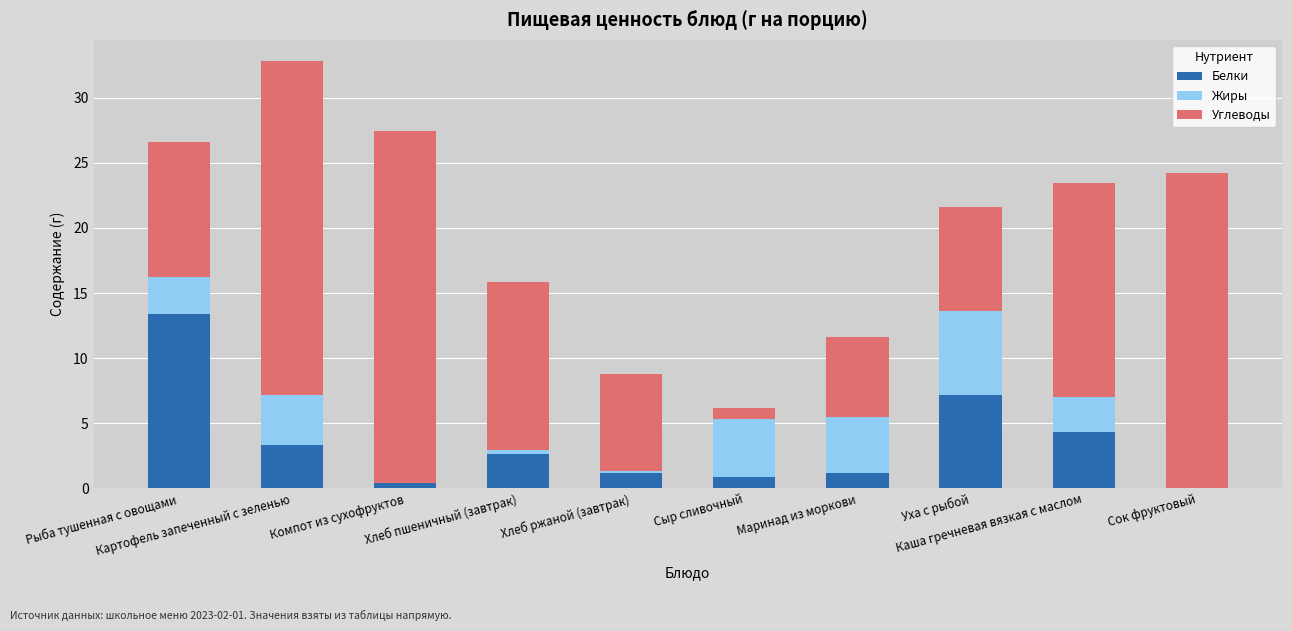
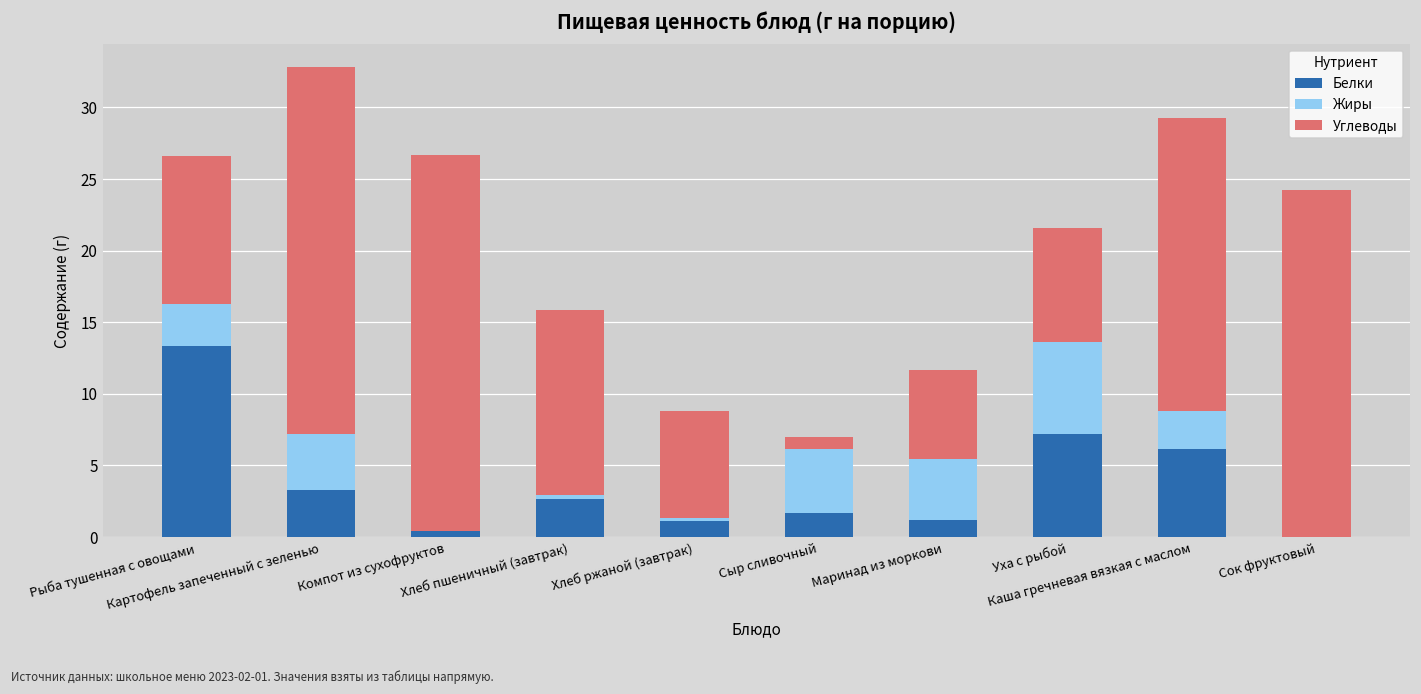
  {
    "Белки": {
      "Рыба тушенная с овощами": 13.4,
      "Картофель запеченный с зеленью": 3.3,
      "Компот из сухофруктов": 0.4,
      "Хлеб пшеничный (завтрак)": 2.7,
      "Хлеб ржаной (завтрак)": 1.1,
-     "Сыр сливочный": 0.9,
+     "Сыр сливочный": 1.7,
      "Маринад из моркови": 1.2,
      "Уха с рыбой": 7.2,
-     "Каша гречневая вязкая с маслом": 4.4,
+     "Каша гречневая вязкая с маслом": 6.1,
      "Сок фруктовый": 0.0
    },
    "Жиры": {
      "Рыба тушенная с овощами": 2.9,
      "Картофель запеченный с зеленью": 3.9,
      "Компот из сухофруктов": 0.0,
      "Хлеб пшеничный (завтрак)": 0.3,
      "Хлеб ржаной (завтрак)": 0.2,
      "Сыр сливочный": 4.4,
      "Маринад из моркови": 4.3,
      "Уха с рыбой": 6.4,
      "Каша гречневая вязкая с маслом": 2.7,
      "Сок фруктовый": 0.0
    },
    "Углеводы": {
      "Рыба тушенная с овощами": 10.3,
      "Картофель запеченный с зеленью": 25.6,
-     "Компот из сухофруктов": 27.0,
+     "Компот из сухофруктов": 26.3,
      "Хлеб пшеничный (завтрак)": 12.9,
      "Хлеб ржаной (завтрак)": 7.4,
      "Сыр сливочный": 0.9,
      "Маринад из моркови": 6.2,
      "Уха с рыбой": 8.0,
-     "Каша гречневая вязкая с маслом": 16.4,
+     "Каша гречневая вязкая с маслом": 20.4,
      "Сок фруктовый": 24.2
    }
  }
